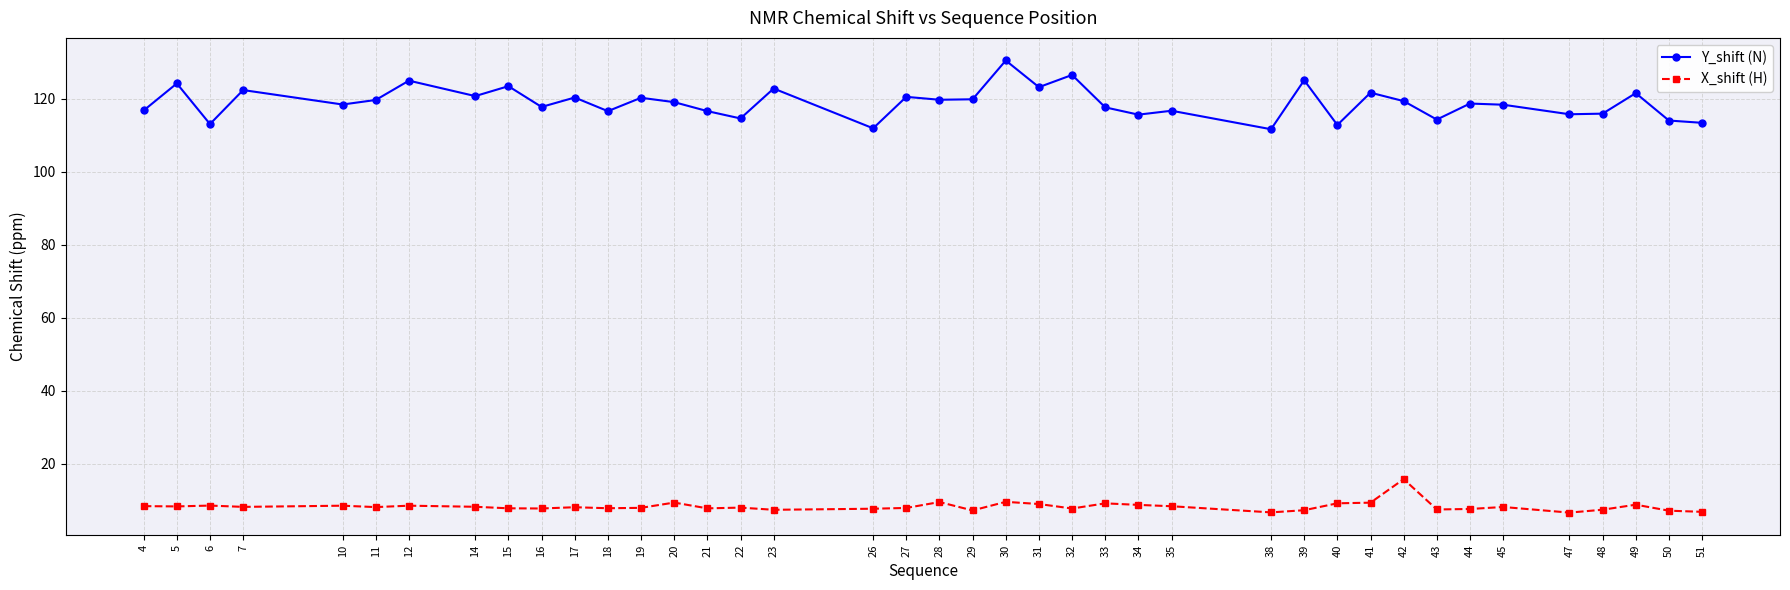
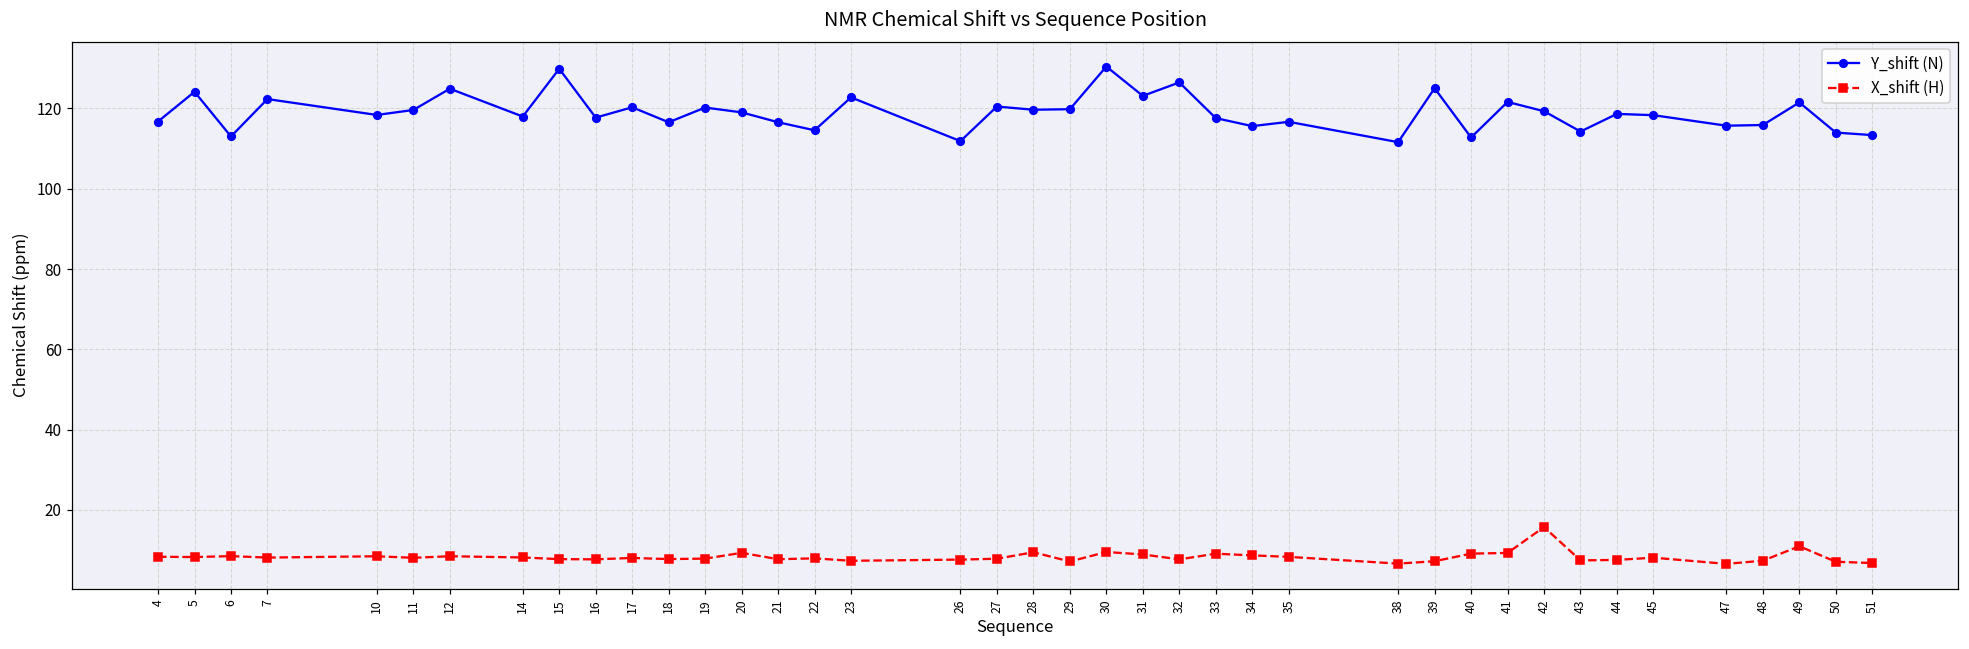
  {
    "Y_shift (N)": {
      "4": 117,
      "5": 124,
      "6": 113,
      "7": 122,
      "10": 118,
      "11": 120,
      "12": 125,
-     "14": 121,
-     "15": 123,
+     "14": 118,
+     "15": 130,
      "16": 118,
      "17": 120,
      "18": 117,
      "19": 120,
      "20": 119,
      "21": 117,
      "22": 115,
      "23": 123,
      "26": 112,
      "27": 120,
      "28": 120,
      "29": 120,
      "30": 130,
      "31": 123,
      "32": 126,
      "33": 118,
      "34": 116,
      "35": 117,
      "38": 112,
      "39": 125,
      "40": 113,
      "41": 122,
      "42": 119,
      "43": 114,
      "44": 119,
      "45": 118,
      "47": 116,
      "48": 116,
      "49": 121,
      "50": 114,
      "51": 113
    },
    "X_shift (H)": {
      "4": 8,
      "5": 8,
      "6": 9,
      "7": 8,
      "10": 8,
      "11": 8,
      "12": 8,
      "14": 8,
      "15": 8,
      "16": 8,
      "17": 8,
      "18": 8,
      "19": 8,
      "20": 9,
      "21": 8,
      "22": 8,
      "23": 7,
      "26": 8,
      "27": 8,
      "28": 9,
      "29": 7,
      "30": 10,
      "31": 9,
      "32": 8,
      "33": 9,
      "34": 9,
      "35": 8,
      "38": 7,
      "39": 7,
      "40": 9,
      "41": 9,
      "42": 16,
      "43": 7,
      "44": 8,
      "45": 8,
      "47": 7,
      "48": 7,
-     "49": 9,
+     "49": 11,
      "50": 7,
      "51": 7
    }
  }
